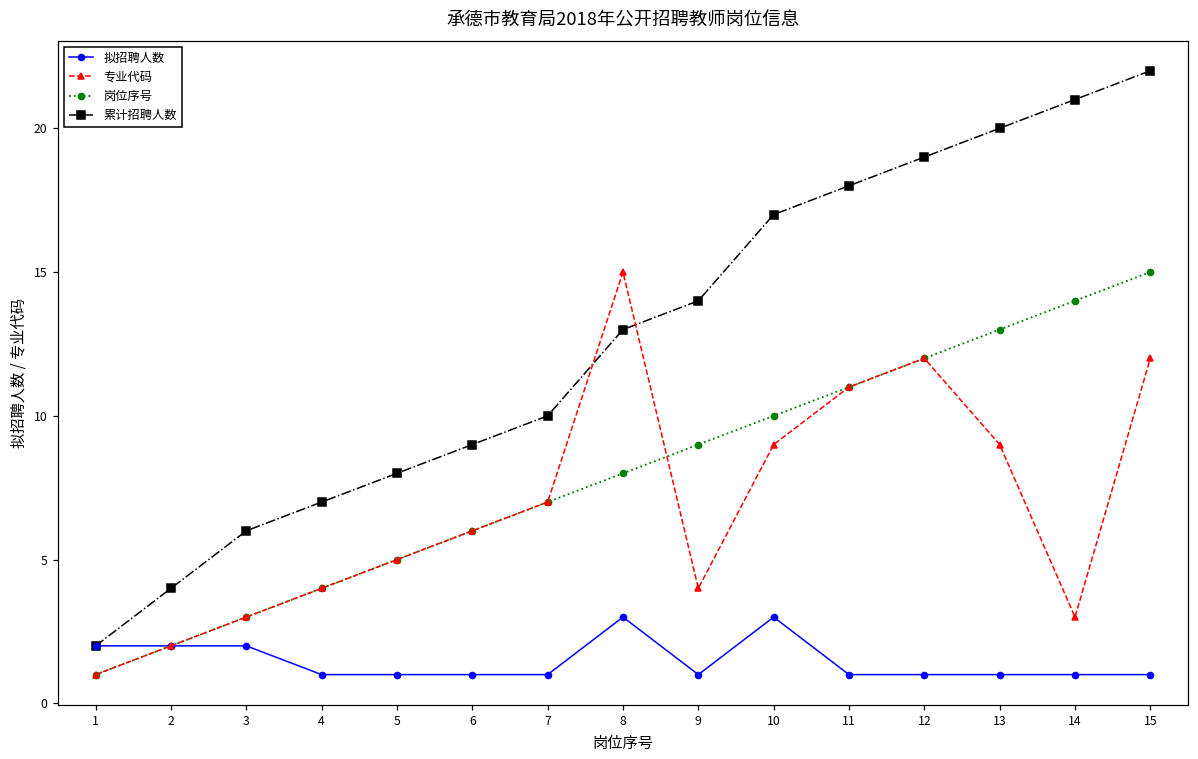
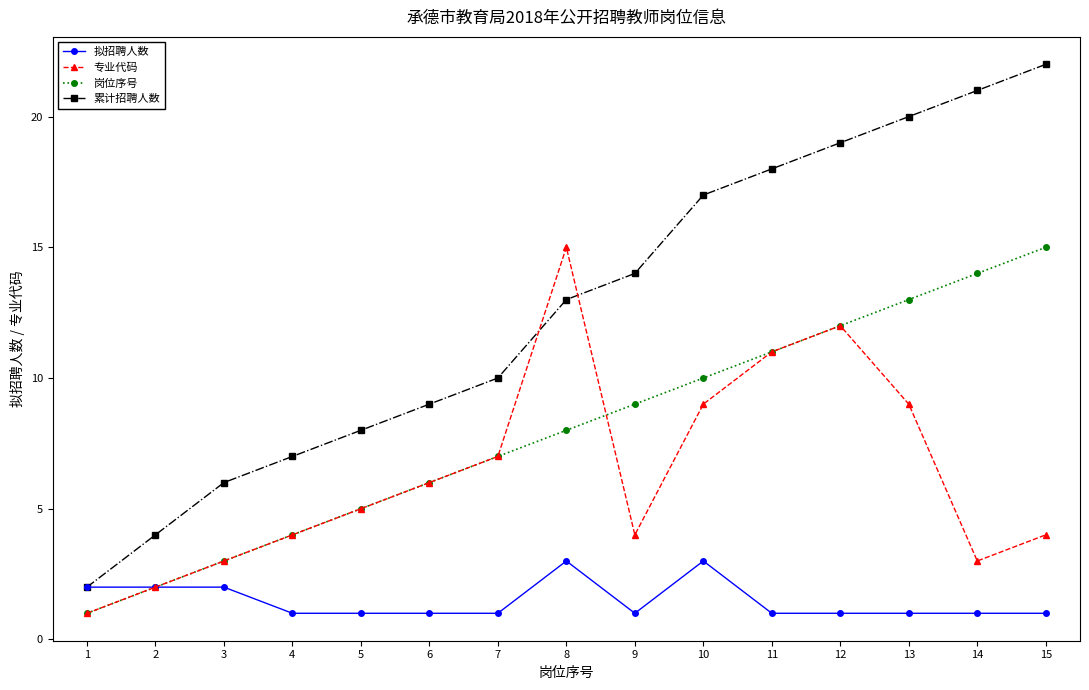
  {
    "拟招聘人数": {
      "3": 2,
      "4": 1,
      "5": 1,
      "6": 1,
      "7": 1,
      "8": 3,
      "9": 1,
      "10": 3,
      "11": 1,
      "12": 1,
      "13": 1,
      "14": 1,
      "15": 1
    },
    "专业代码": {
      "8": 15,
      "9": 4,
      "10": 9,
      "13": 9,
      "14": 3,
-     "15": 12
+     "15": 4
    },
    "岗位序号": {
      "8": 8,
      "9": 9,
      "10": 10,
      "13": 13,
      "14": 14,
      "15": 15
    },
    "累计招聘人数": {
      "2": 4,
      "3": 6,
      "4": 7,
      "5": 8,
      "6": 9,
      "7": 10,
      "8": 13,
      "9": 14,
      "10": 17,
      "11": 18,
      "12": 19,
      "13": 20,
      "14": 21,
      "15": 22
    }
  }
